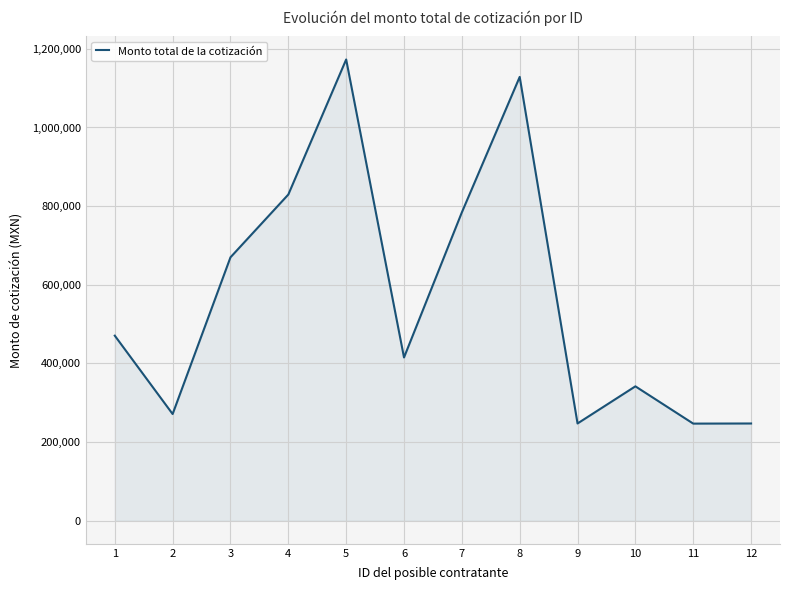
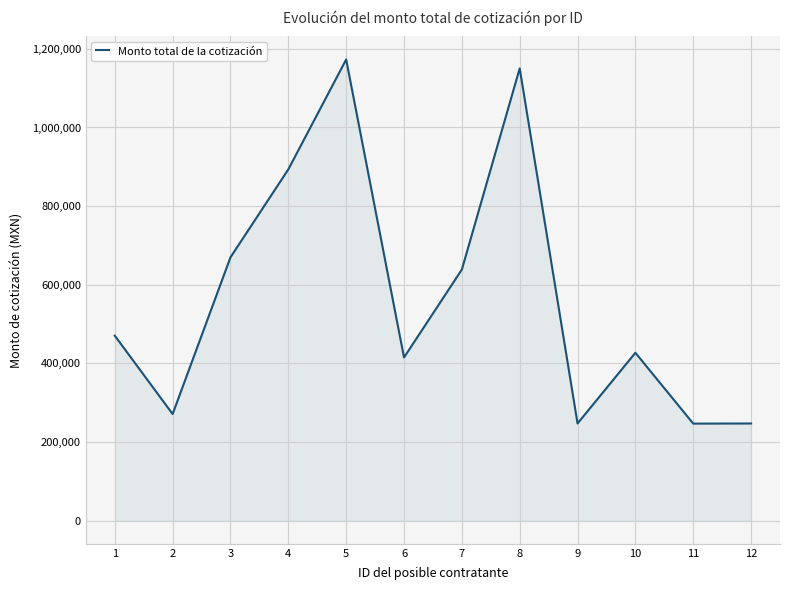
  {
    "1": "470,000",
    "2": "270,000",
    "3": "670,000",
-   "4": "830,000",
+   "4": "890,000",
    "5": "1,170,000",
    "6": "420,000",
-   "7": "780,000",
-   "8": "1,130,000",
+   "7": "640,000",
+   "8": "1,150,000",
    "9": "250,000",
-   "10": "340,000",
+   "10": "430,000",
    "11": "250,000",
    "12": "250,000"
  }
